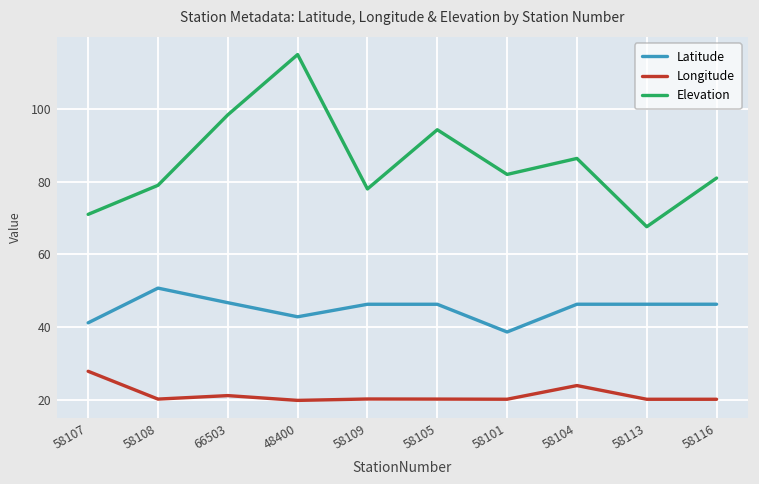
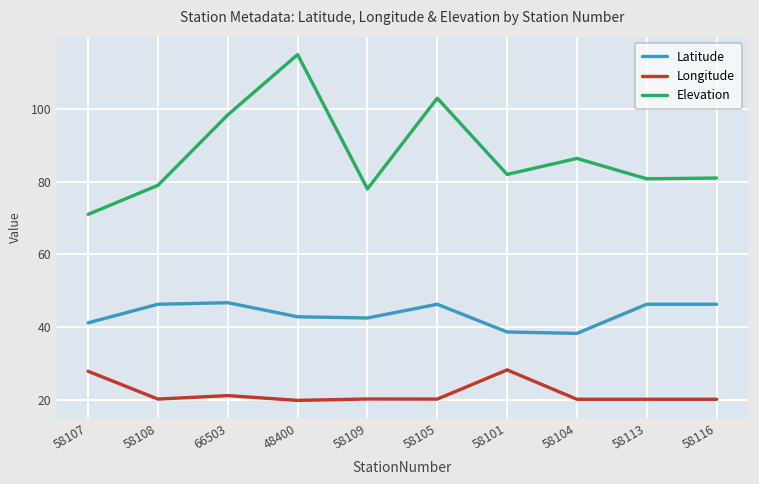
  {
    "Latitude": {
      "58107": 41,
-     "58108": 51,
+     "58108": 46,
      "66503": 47,
      "48400": 43,
-     "58109": 46,
+     "58109": 42,
      "58105": 46,
      "58101": 39,
-     "58104": 46,
+     "58104": 38,
      "58113": 46,
      "58116": 46
    },
    "Longitude": {
      "58107": 28,
      "58108": 20,
      "66503": 21,
      "48400": 20,
      "58109": 20,
      "58105": 20,
-     "58101": 20,
-     "58104": 24,
+     "58101": 28,
+     "58104": 20,
      "58113": 20,
      "58116": 20
    },
    "Elevation": {
      "58107": 71,
      "58108": 79,
      "66503": 98,
      "48400": 115,
      "58109": 78,
-     "58105": 94,
+     "58105": 103,
      "58101": 82,
      "58104": 86,
-     "58113": 68,
+     "58113": 81,
      "58116": 81
    }
  }
